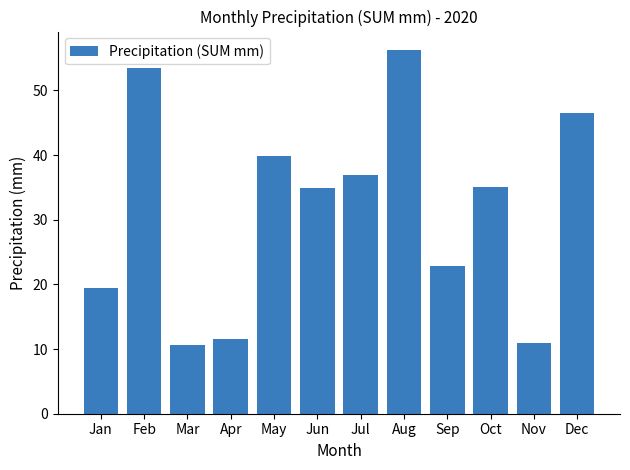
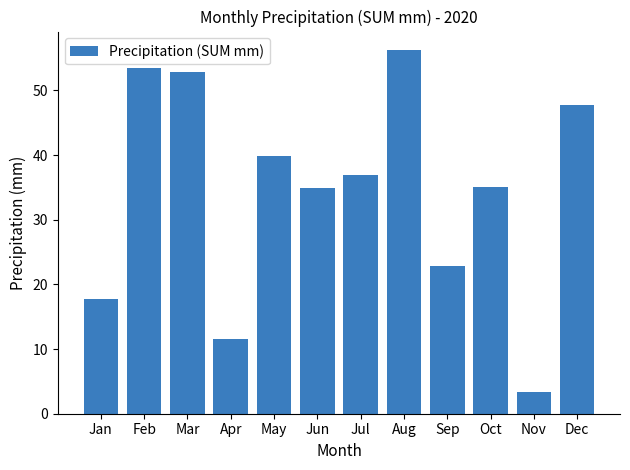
  {
-   "Jan": 20,
+   "Jan": 18,
    "Feb": 53,
-   "Mar": 11,
+   "Mar": 53,
    "Apr": 12,
    "May": 40,
    "Jun": 35,
    "Jul": 37,
    "Aug": 56,
    "Sep": 23,
    "Oct": 35,
-   "Nov": 11,
-   "Dec": 47
+   "Nov": 3,
+   "Dec": 48
  }
